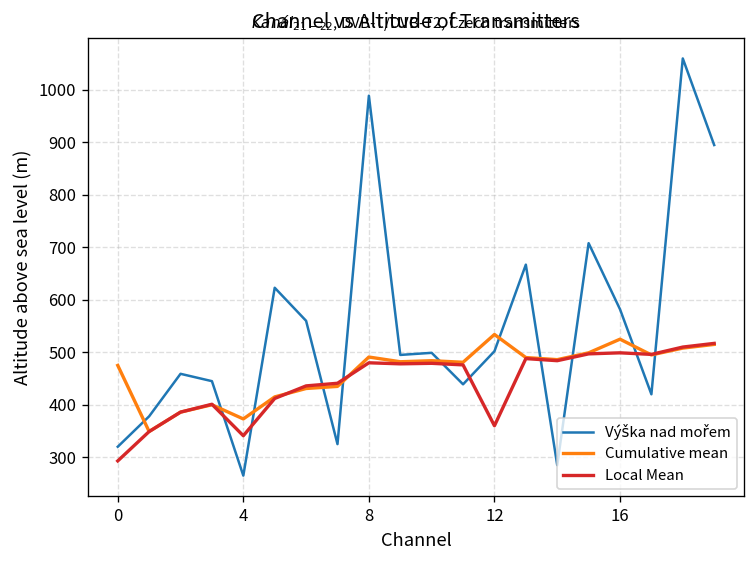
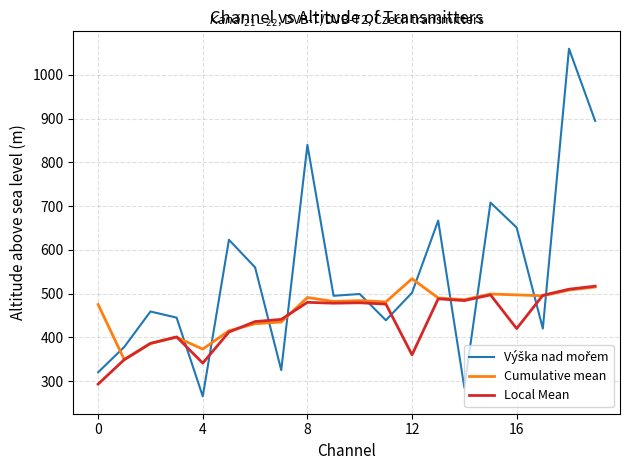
  {
    "Výška nad mořem": {
      "0": 320,
      "4": 270,
-     "8": 990,
+     "8": 840,
      "12": 500,
-     "16": 580
+     "16": 650
    },
    "Cumulative mean": {
      "0": 480,
      "4": 370,
      "8": 490,
      "12": 530,
-     "16": 530
+     "16": 500
    },
    "Local Mean": {
      "0": 290,
      "4": 340,
      "8": 480,
      "12": 360,
-     "16": 500
+     "16": 420
    }
  }
